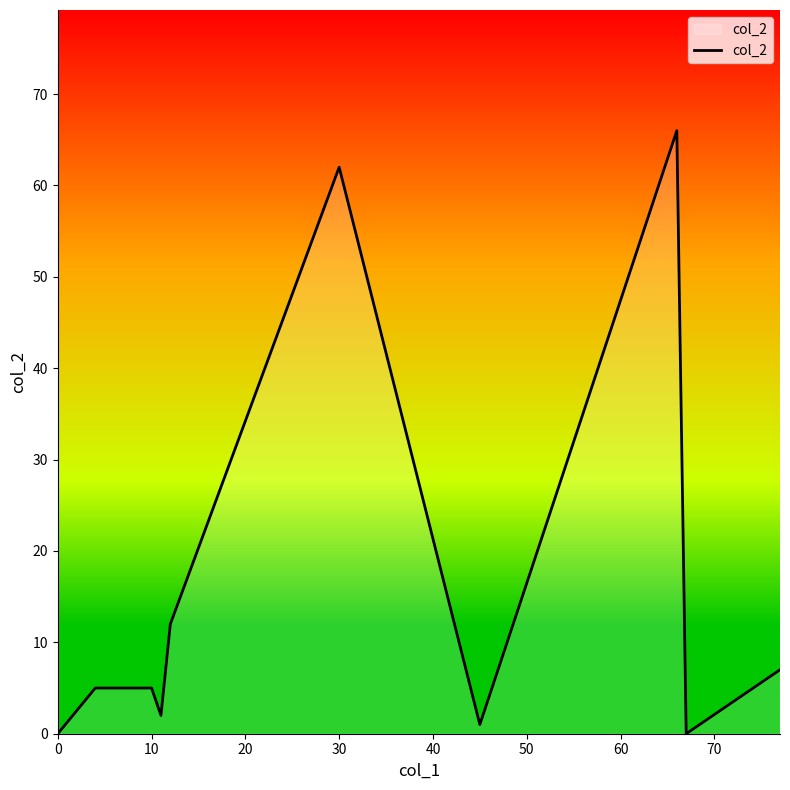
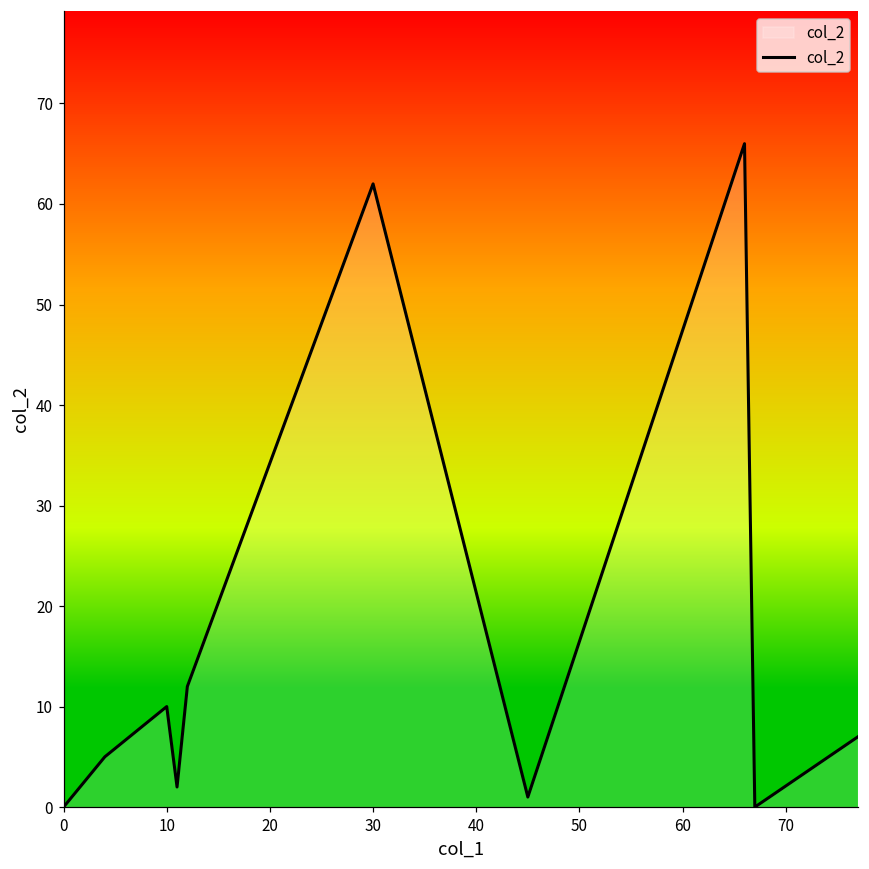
  {
    "0": 0,
-   "10": 5,
+   "10": 10,
    "30": 62
  }
